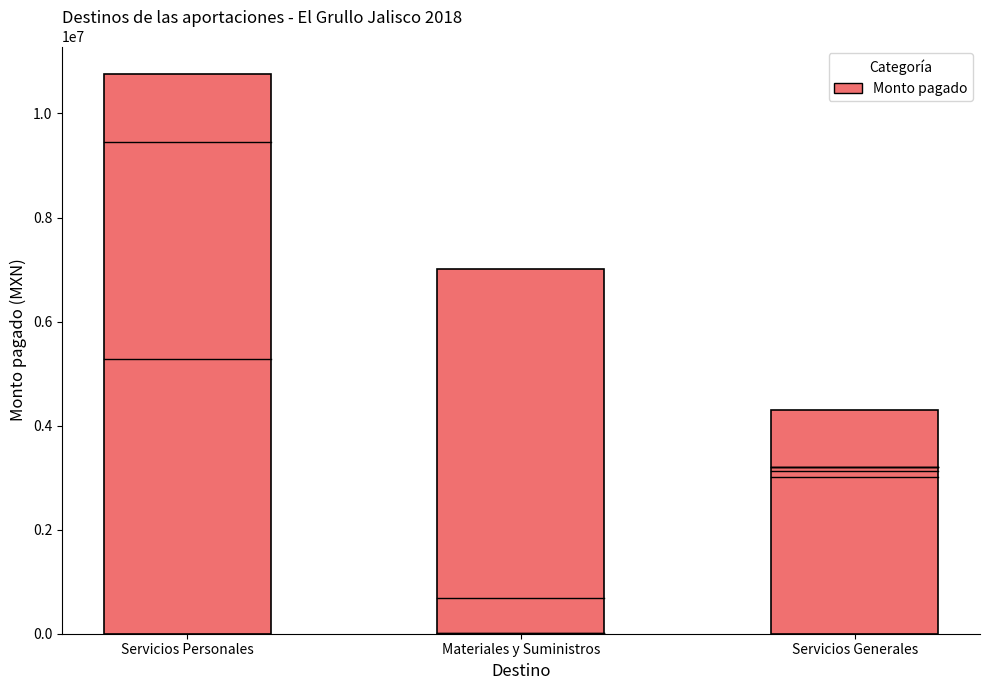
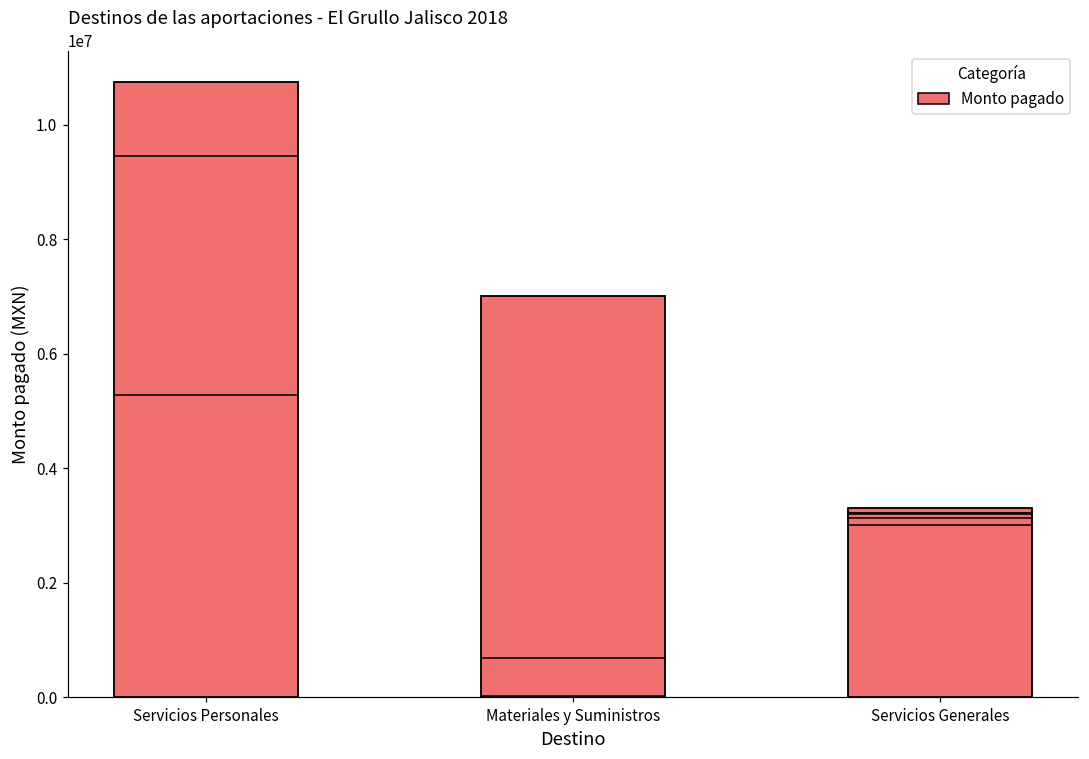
  {
    "Monto pagado": {
      "Servicios Personales": 10700000,
      "Materiales y Suministros": 7000000,
-     "Servicios Generales": 4300000
+     "Servicios Generales": 3300000
    }
  }
